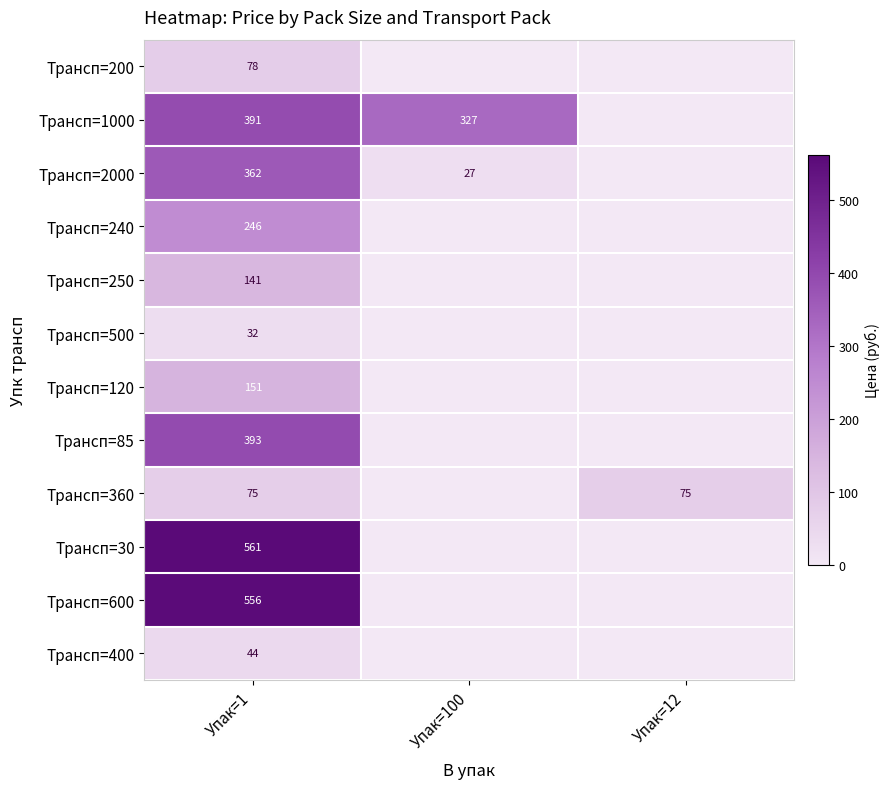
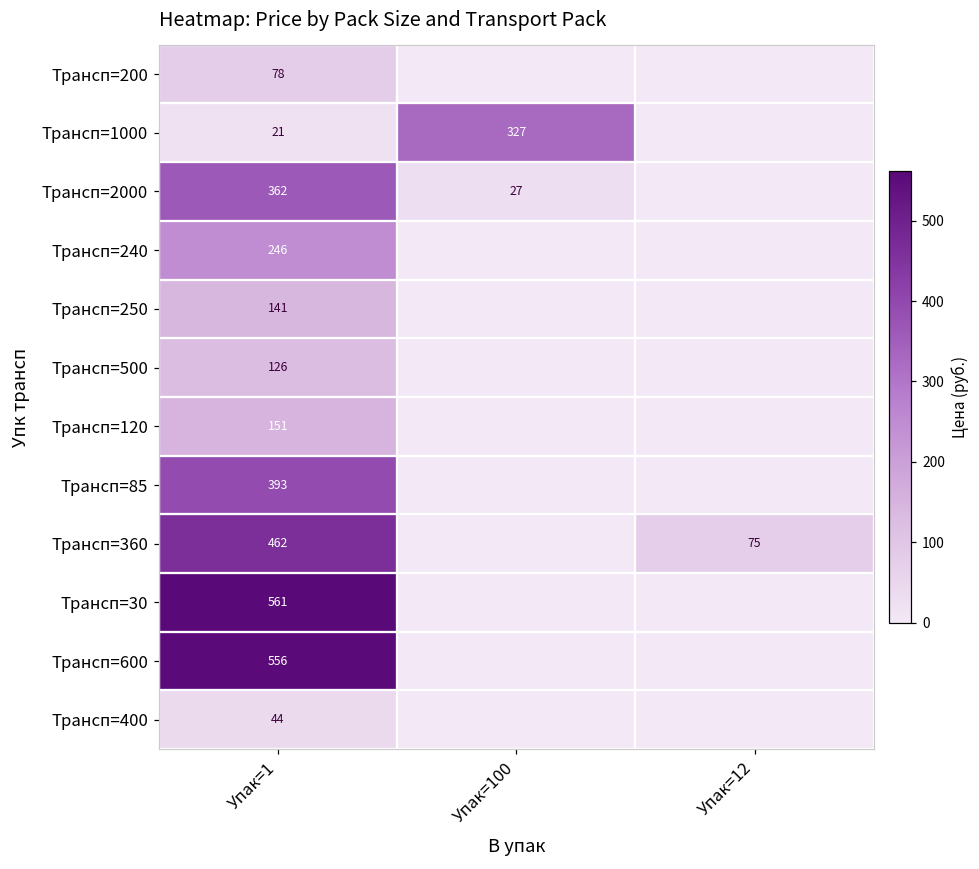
  {
    "Трансп=200": {
      "Упак=1": 78
    },
    "Трансп=1000": {
-     "Упак=1": 391,
+     "Упак=1": 21,
      "Упак=100": 327
    },
    "Трансп=2000": {
      "Упак=1": 362,
      "Упак=100": 27
    },
    "Трансп=240": {
      "Упак=1": 246
    },
    "Трансп=250": {
      "Упак=1": 141
    },
    "Трансп=500": {
-     "Упак=1": 32
+     "Упак=1": 126
    },
    "Трансп=120": {
      "Упак=1": 151
    },
    "Трансп=85": {
      "Упак=1": 393
    },
    "Трансп=360": {
-     "Упак=1": 75,
+     "Упак=1": 462,
      "Упак=12": 75
    },
    "Трансп=30": {
      "Упак=1": 561
    },
    "Трансп=600": {
      "Упак=1": 556
    },
    "Трансп=400": {
      "Упак=1": 44
    }
  }
